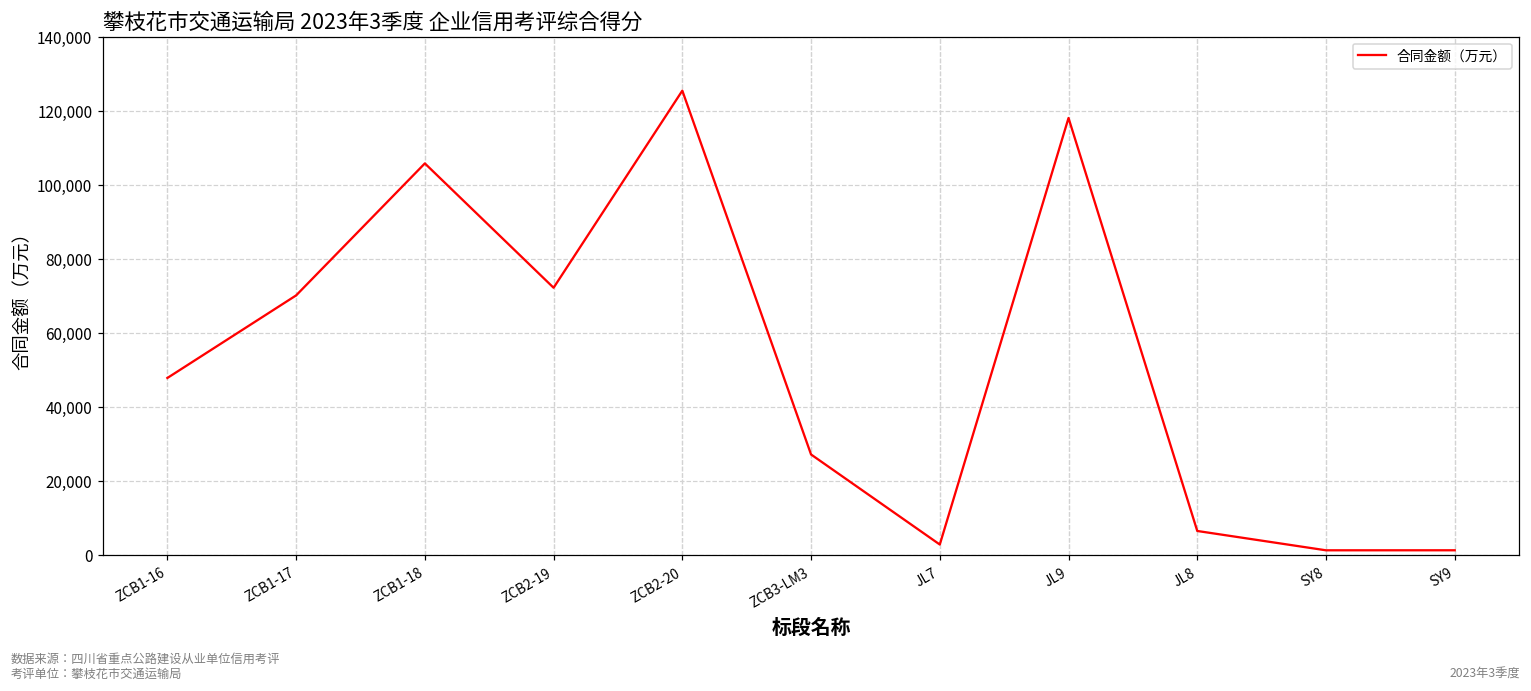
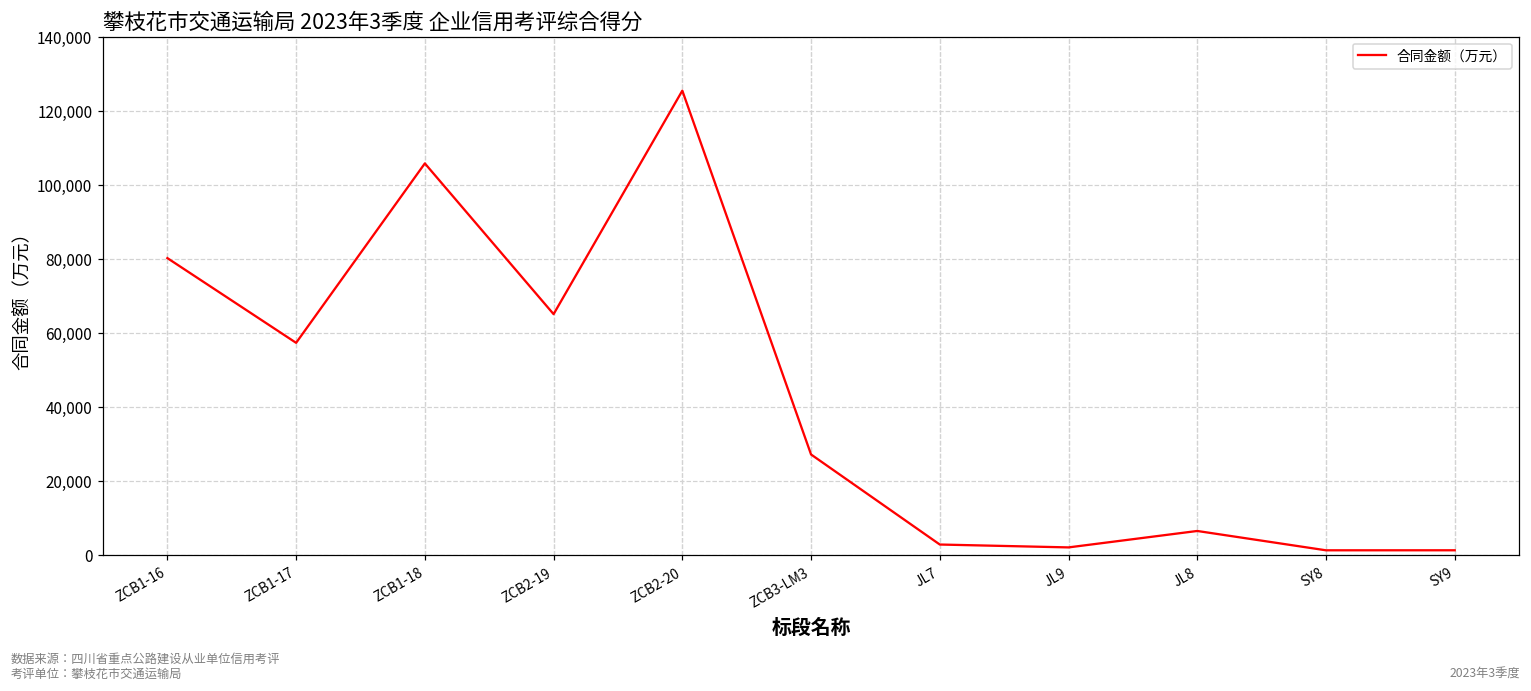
  {
-   "ZCB1-16": "48,000",
-   "ZCB1-17": "70,000",
+   "ZCB1-16": "80,000",
+   "ZCB1-17": "57,000",
    "ZCB1-18": "106,000",
-   "ZCB2-19": "72,000",
+   "ZCB2-19": "65,000",
    "ZCB2-20": "125,000",
    "ZCB3-LM3": "27,000",
    "JL7": "3,000",
-   "JL9": "118,000",
+   "JL9": "2,000",
    "JL8": "6,000",
    "SY8": "1,000",
    "SY9": "1,000"
  }
